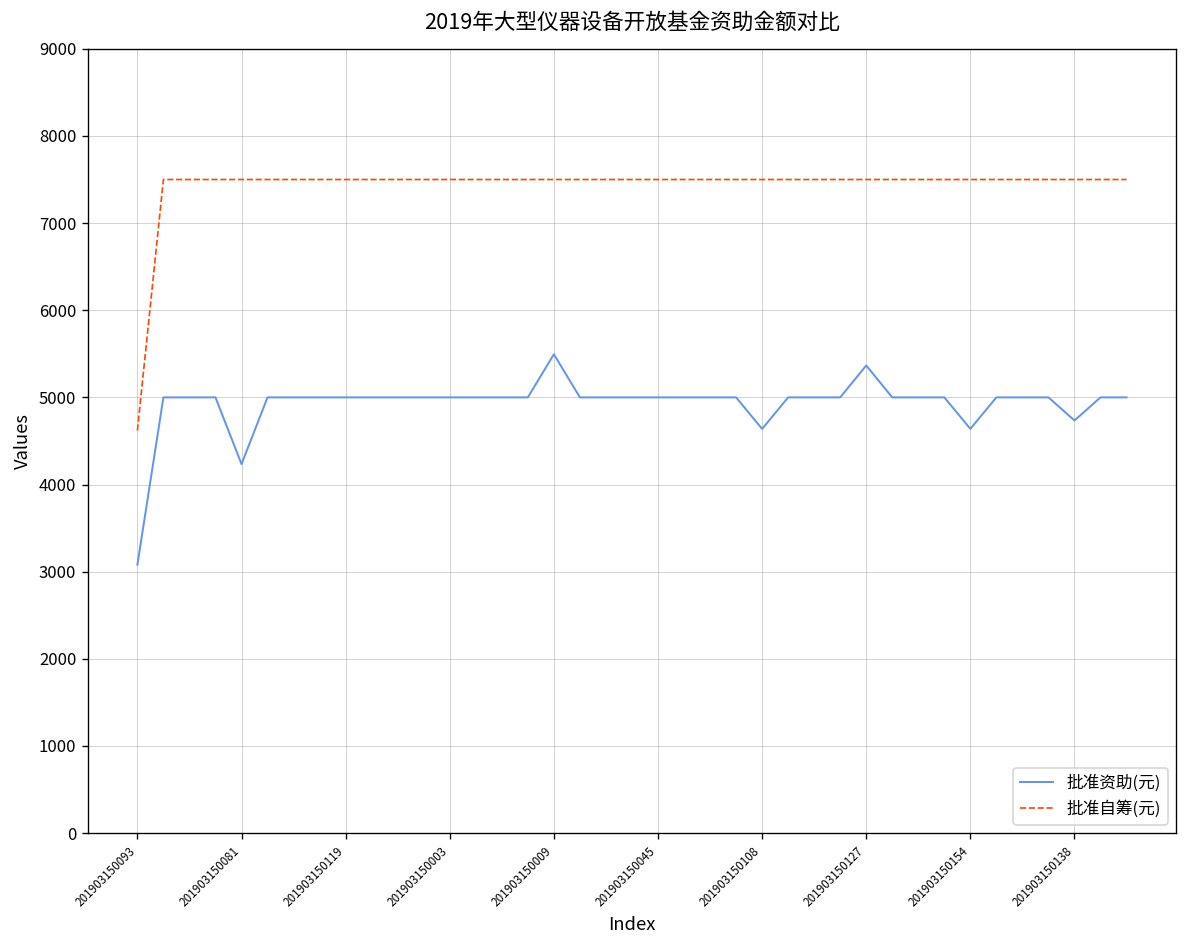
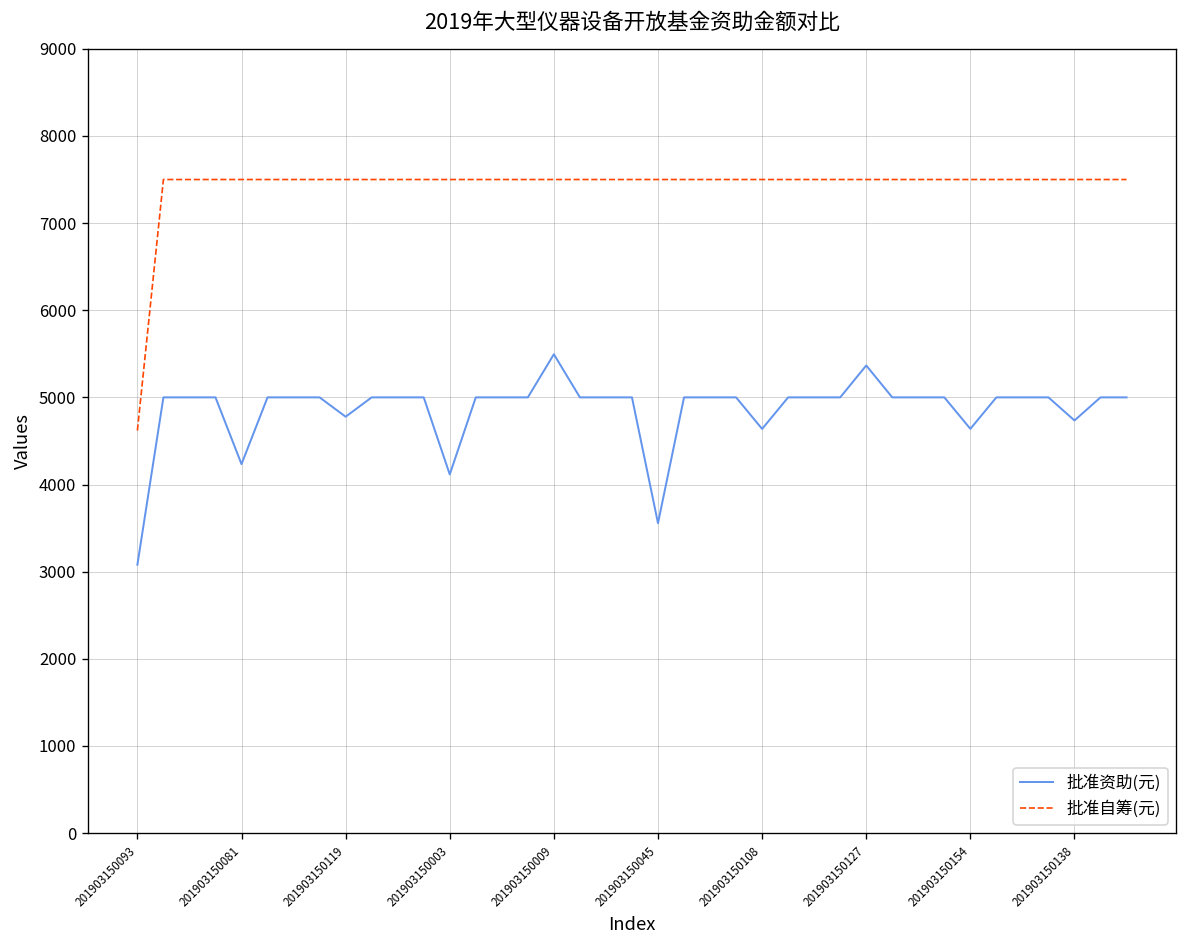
  {
    "批准资助(元)": {
      "201903150093": 3100,
      "201903150081": 4200,
-     "201903150119": 5000,
-     "201903150003": 5000,
+     "201903150119": 4800,
+     "201903150003": 4100,
      "201903150009": 5500,
-     "201903150045": 5000,
+     "201903150045": 3600,
      "201903150108": 4600,
      "201903150127": 5400,
      "201903150154": 4600,
      "201903150138": 4700
    },
    "批准自筹(元)": {
      "201903150093": 4600,
      "201903150081": 7500,
      "201903150119": 7500,
      "201903150003": 7500,
      "201903150009": 7500,
      "201903150045": 7500,
      "201903150108": 7500,
      "201903150127": 7500,
      "201903150154": 7500,
      "201903150138": 7500
    }
  }
